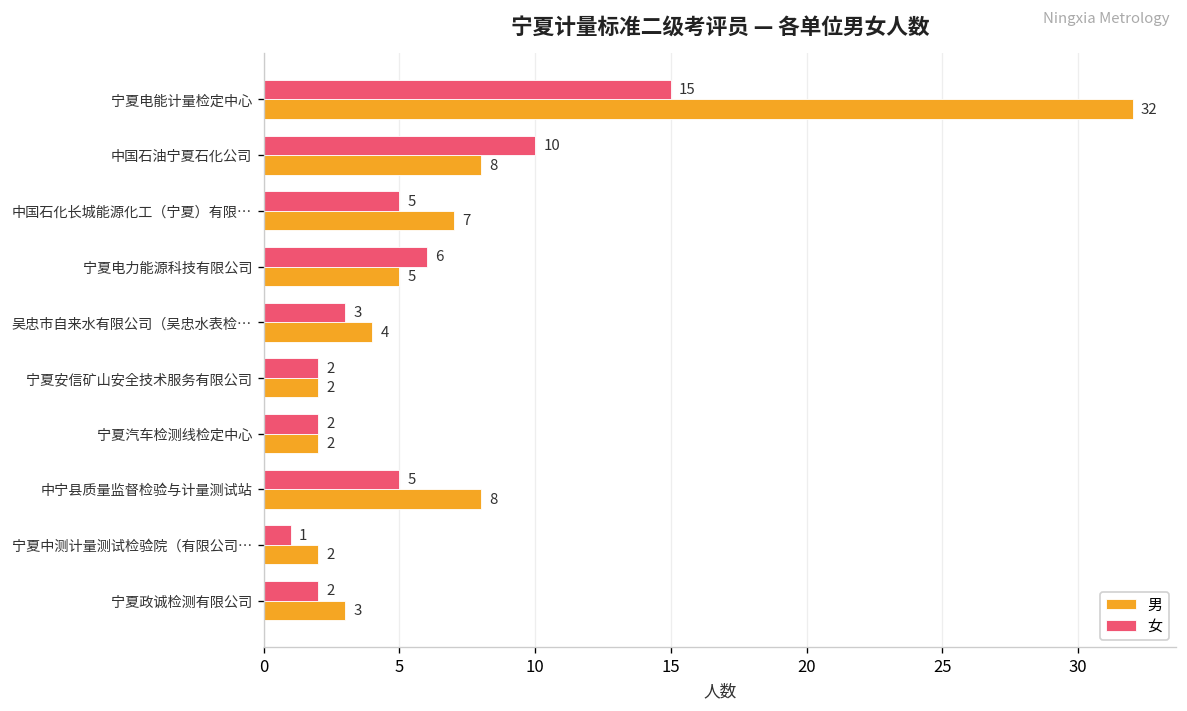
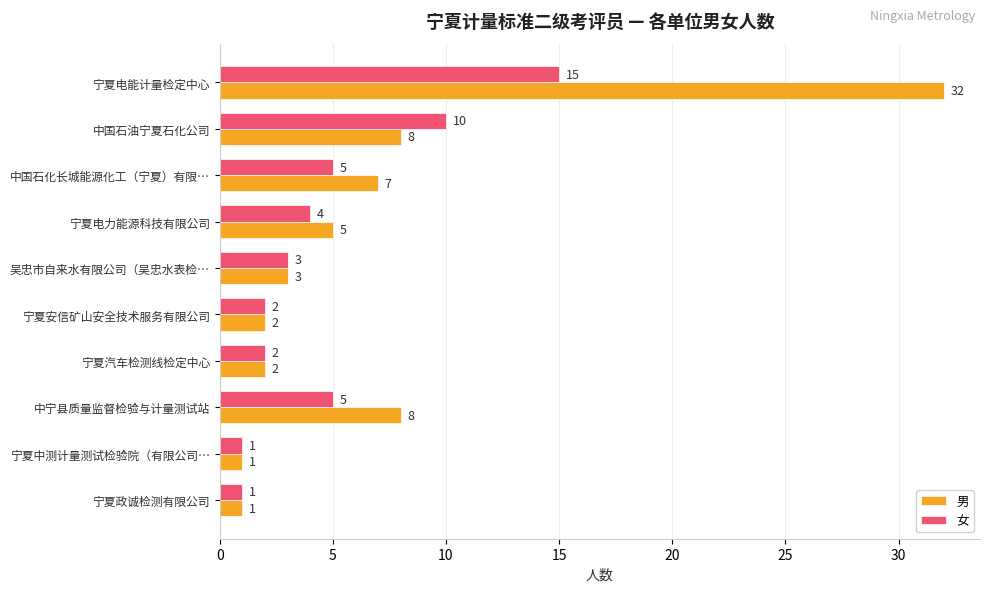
  {
    "男": {
      "宁夏电能计量检定中心": 32,
      "中国石油宁夏石化公司": 8,
      "中国石化长城能源化工（宁夏）有限…": 7,
      "宁夏电力能源科技有限公司": 5,
-     "吴忠市自来水有限公司（吴忠水表检…": 4,
+     "吴忠市自来水有限公司（吴忠水表检…": 3,
      "宁夏安信矿山安全技术服务有限公司": 2,
      "宁夏汽车检测线检定中心": 2,
      "中宁县质量监督检验与计量测试站": 8,
-     "宁夏中测计量测试检验院（有限公司…": 2,
-     "宁夏政诚检测有限公司": 3
+     "宁夏中测计量测试检验院（有限公司…": 1,
+     "宁夏政诚检测有限公司": 1
    },
    "女": {
      "宁夏电能计量检定中心": 15,
      "中国石油宁夏石化公司": 10,
      "中国石化长城能源化工（宁夏）有限…": 5,
-     "宁夏电力能源科技有限公司": 6,
+     "宁夏电力能源科技有限公司": 4,
      "吴忠市自来水有限公司（吴忠水表检…": 3,
      "宁夏安信矿山安全技术服务有限公司": 2,
      "宁夏汽车检测线检定中心": 2,
      "中宁县质量监督检验与计量测试站": 5,
      "宁夏中测计量测试检验院（有限公司…": 1,
-     "宁夏政诚检测有限公司": 2
+     "宁夏政诚检测有限公司": 1
    }
  }
